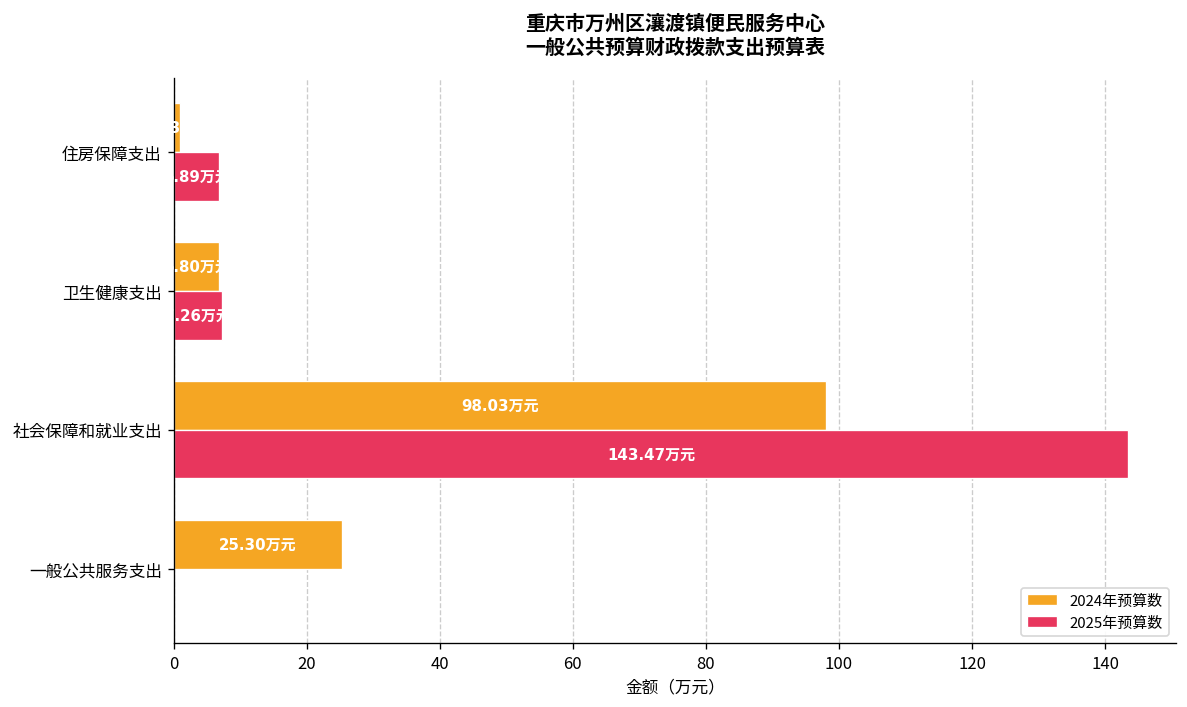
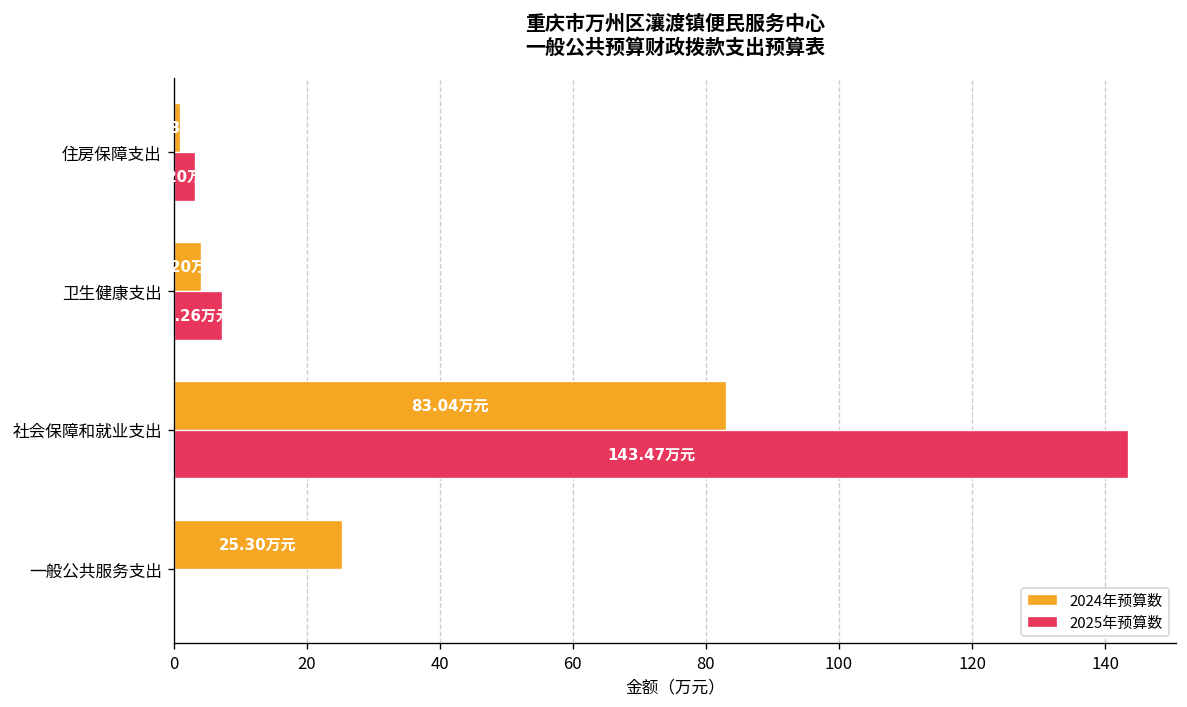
  {
    "2024年预算数": {
-     "卫生健康支出": 7,
-     "社会保障和就业支出": 98.03,
+     "卫生健康支出": 4,
+     "社会保障和就业支出": 83.04,
      "一般公共服务支出": 25.30
    },
    "2025年预算数": {
-     "住房保障支出": 7,
+     "住房保障支出": 3,
      "一般公共服务支出": 0
    }
  }
